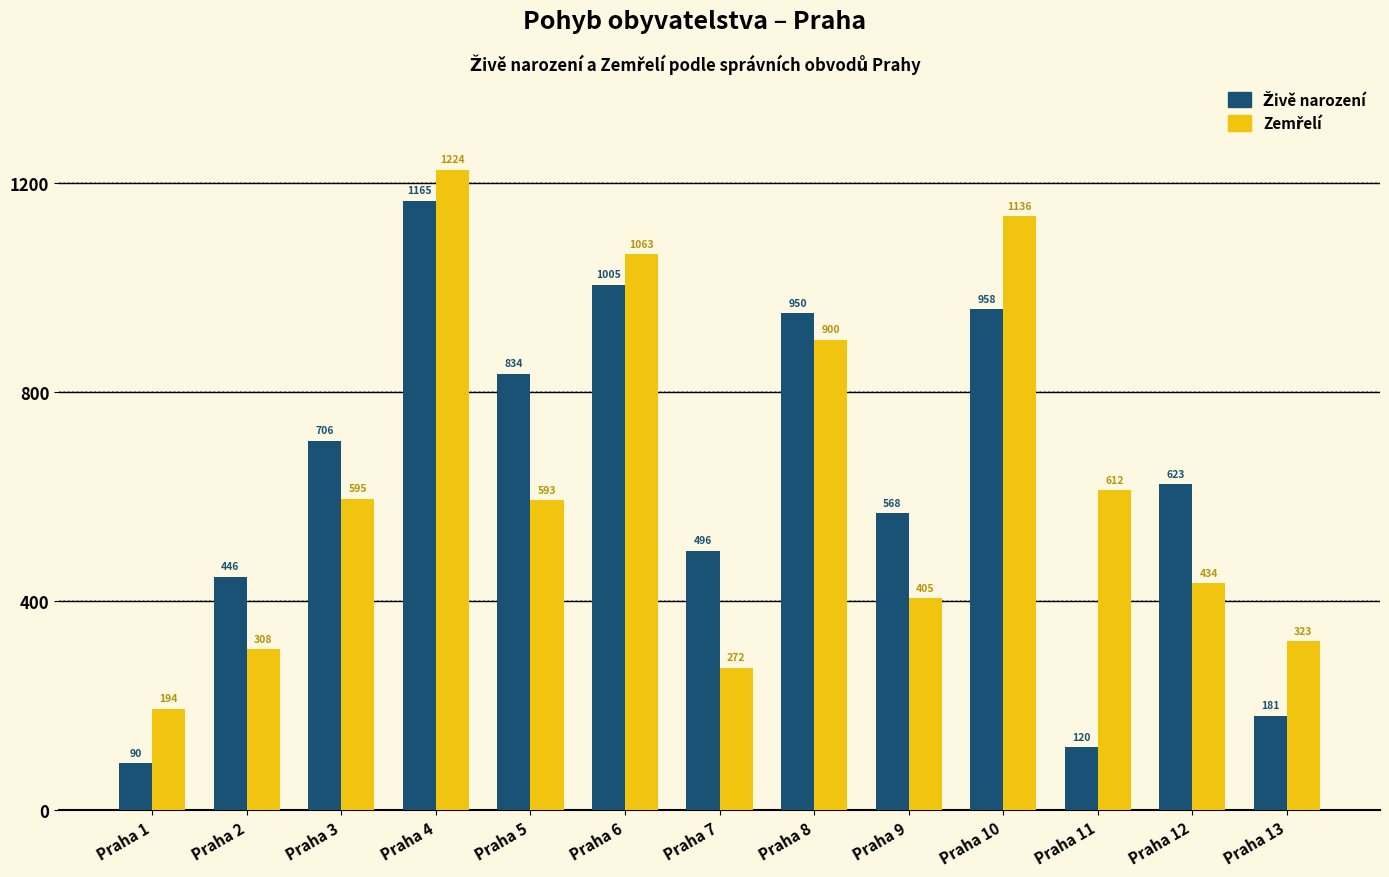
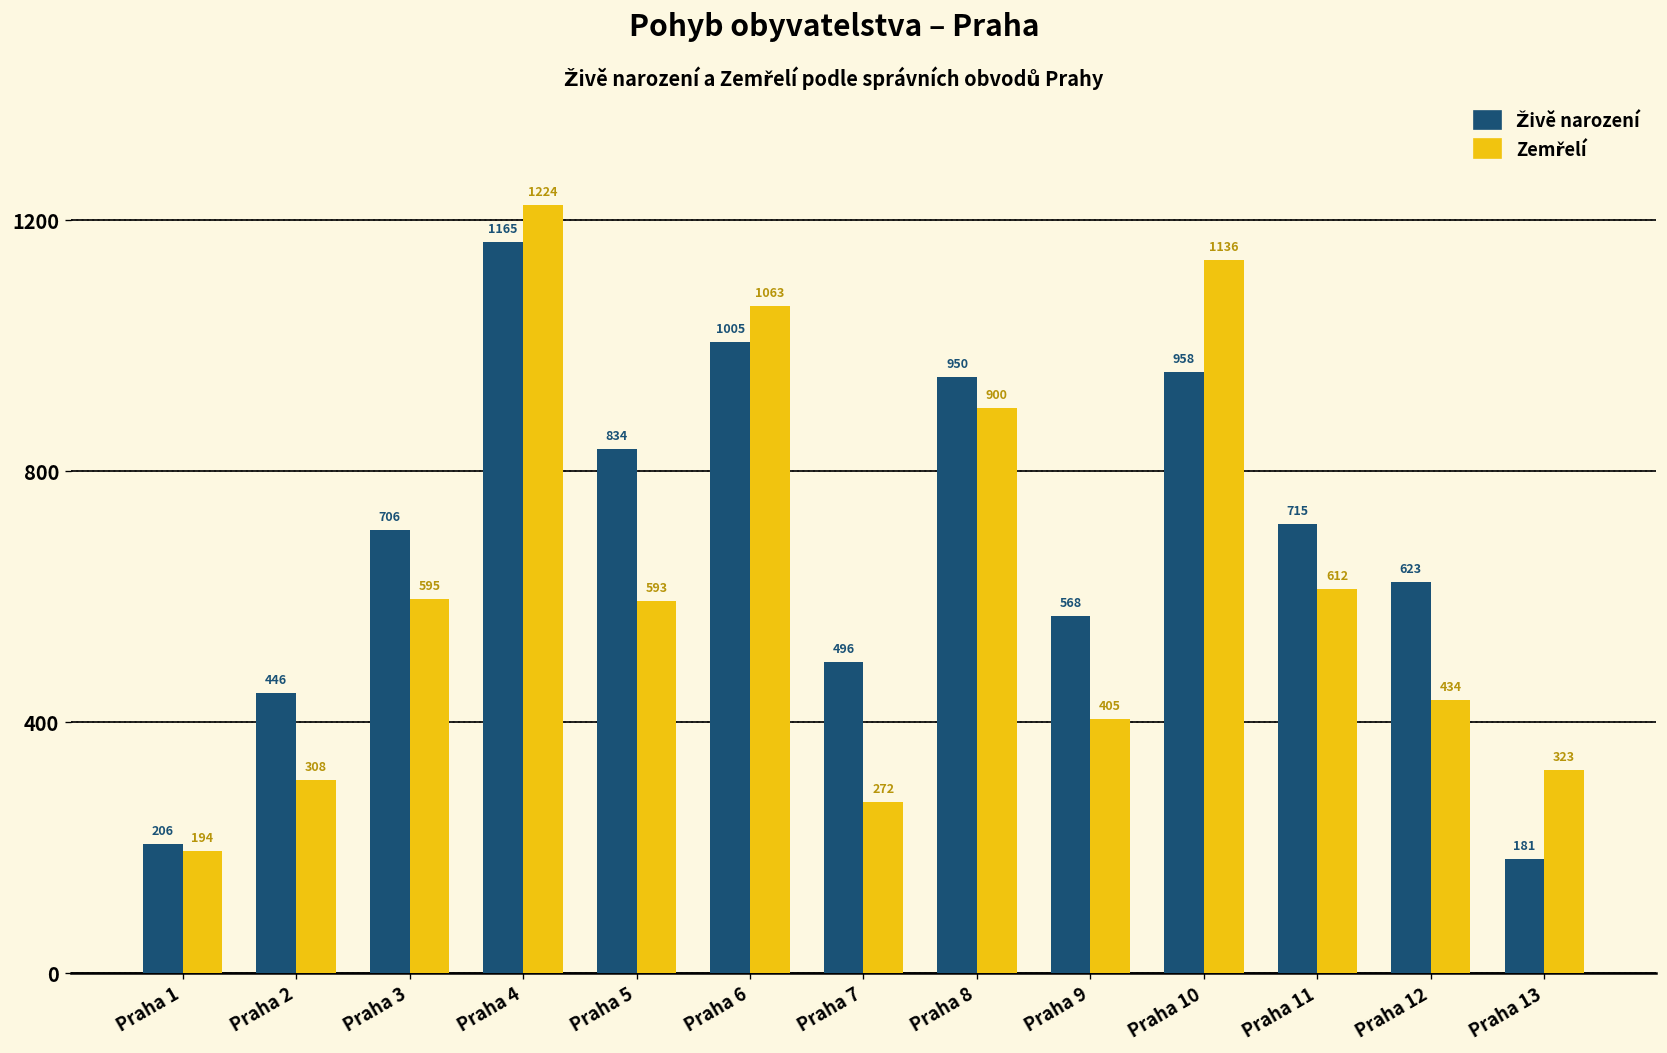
  {
    "Živě narození": {
-     "Praha 1": 90,
+     "Praha 1": 206,
      "Praha 2": 446,
      "Praha 3": 706,
      "Praha 4": 1165,
      "Praha 5": 834,
      "Praha 6": 1005,
      "Praha 7": 496,
      "Praha 8": 950,
      "Praha 9": 568,
      "Praha 10": 958,
-     "Praha 11": 120,
+     "Praha 11": 715,
      "Praha 12": 623,
      "Praha 13": 181
    },
    "Zemřelí": {
      "Praha 1": 194,
      "Praha 2": 308,
      "Praha 3": 595,
      "Praha 4": 1224,
      "Praha 5": 593,
      "Praha 6": 1063,
      "Praha 7": 272,
      "Praha 8": 900,
      "Praha 9": 405,
      "Praha 10": 1136,
      "Praha 11": 612,
      "Praha 12": 434,
      "Praha 13": 323
    }
  }
